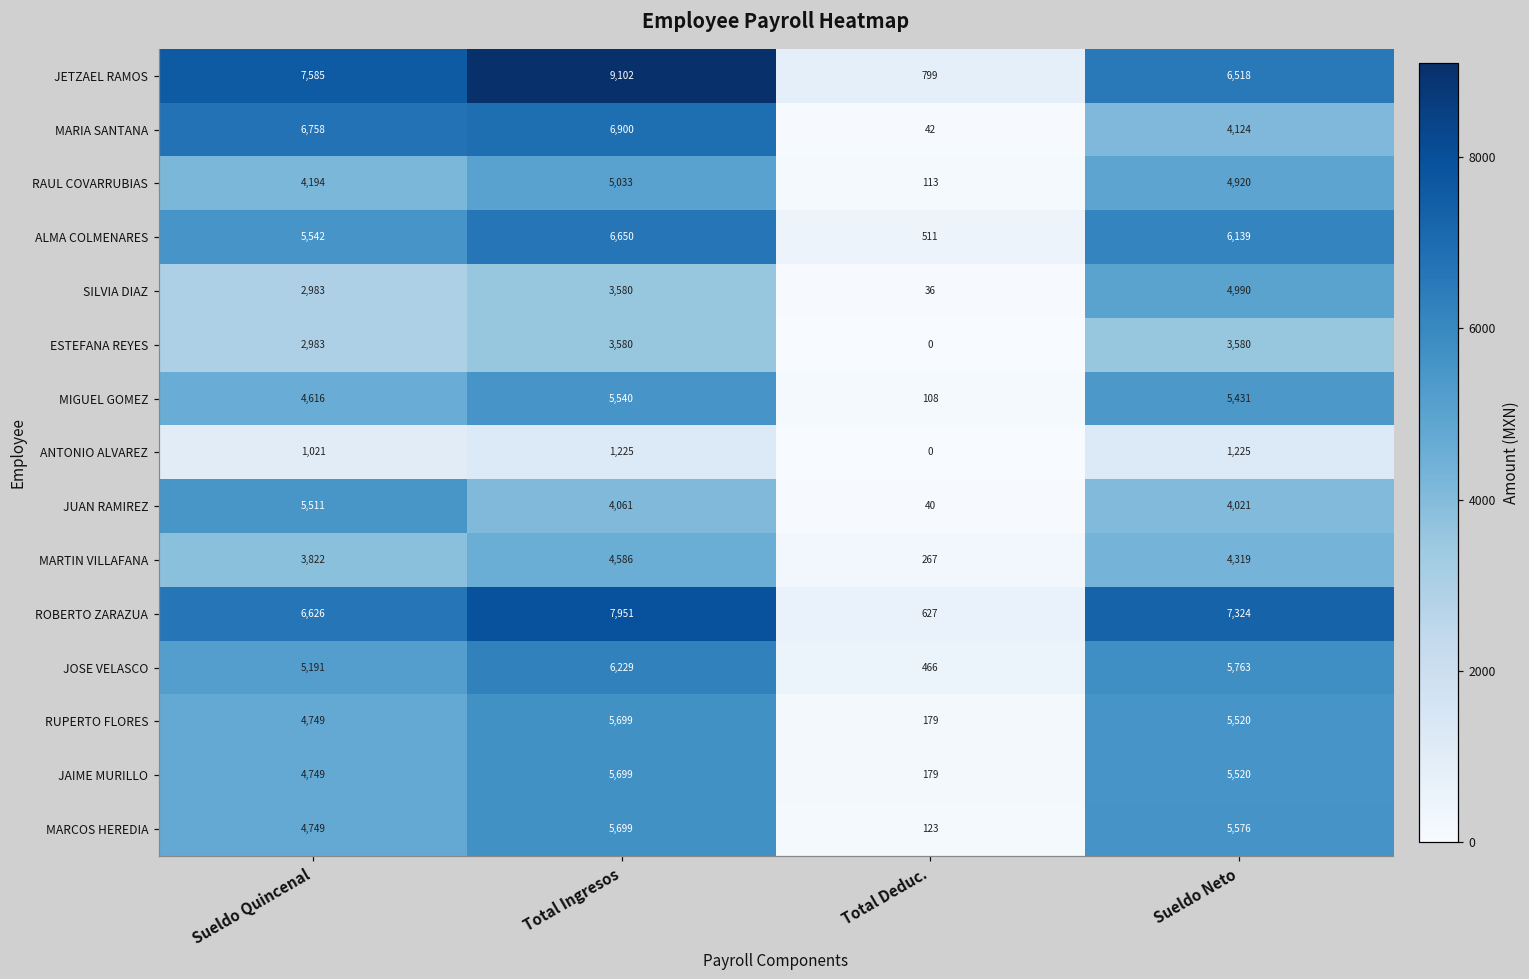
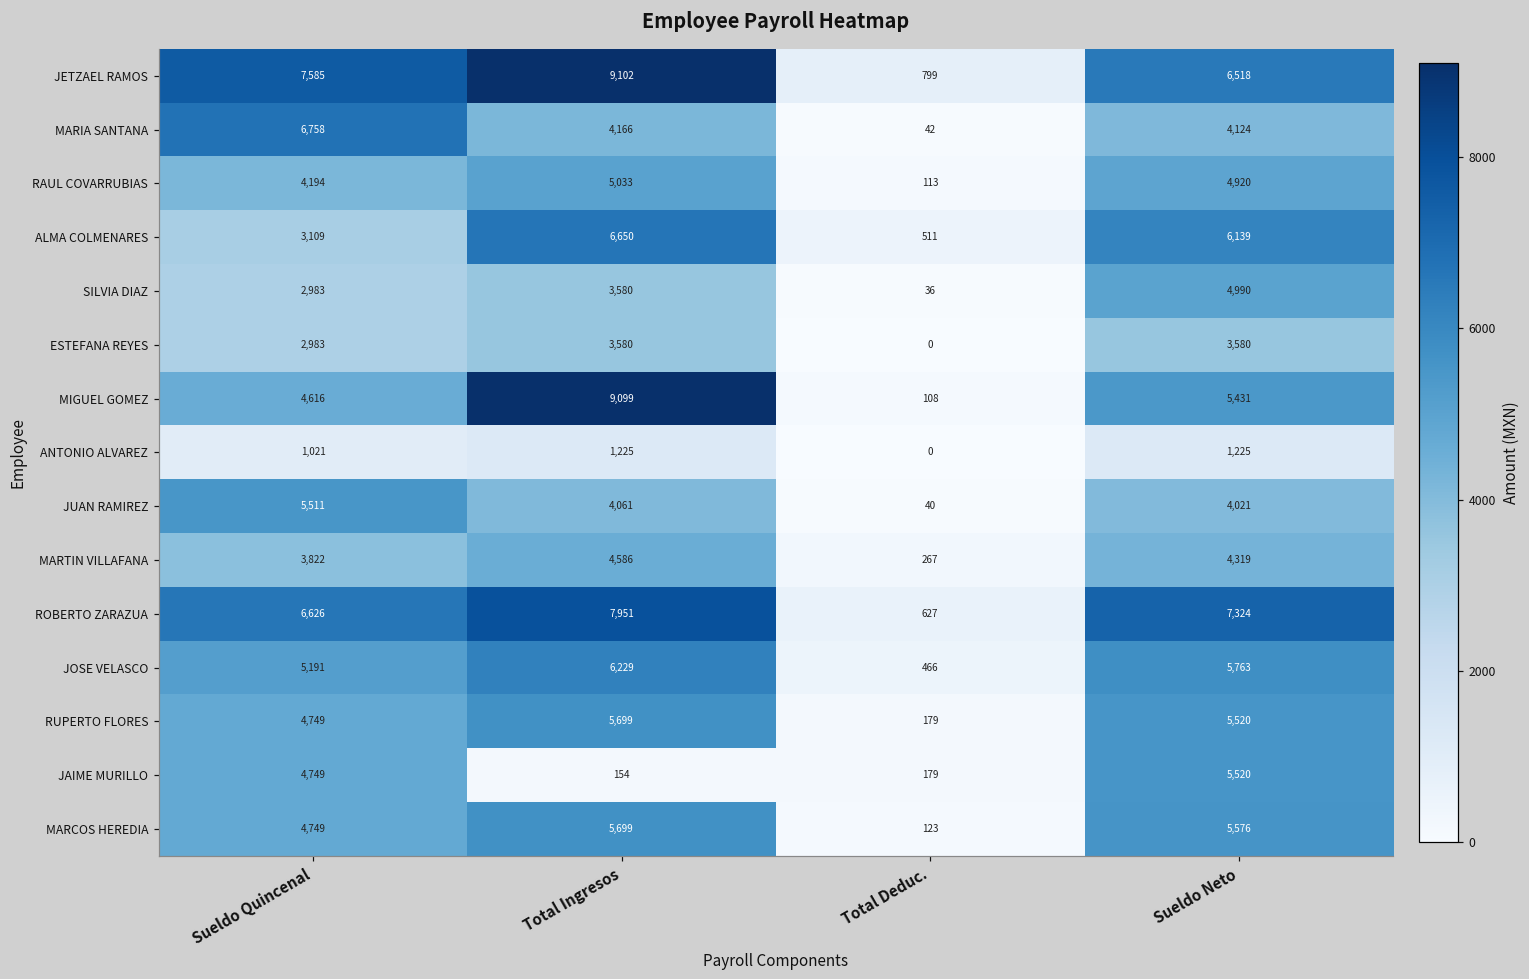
  {
    "JETZAEL RAMOS": {
      "Sueldo Quincenal": "7,585",
      "Total Ingresos": "9,102",
      "Total Deduc.": "799",
      "Sueldo Neto": "6,518"
    },
    "MARIA SANTANA": {
      "Sueldo Quincenal": "6,758",
-     "Total Ingresos": "6,900",
+     "Total Ingresos": "4,166",
      "Total Deduc.": "42",
      "Sueldo Neto": "4,124"
    },
    "RAUL COVARRUBIAS": {
      "Sueldo Quincenal": "4,194",
      "Total Ingresos": "5,033",
      "Total Deduc.": "113",
      "Sueldo Neto": "4,920"
    },
    "ALMA COLMENARES": {
-     "Sueldo Quincenal": "5,542",
+     "Sueldo Quincenal": "3,109",
      "Total Ingresos": "6,650",
      "Total Deduc.": "511",
      "Sueldo Neto": "6,139"
    },
    "SILVIA DIAZ": {
      "Sueldo Quincenal": "2,983",
      "Total Ingresos": "3,580",
      "Total Deduc.": "36",
      "Sueldo Neto": "4,990"
    },
    "ESTEFANA REYES": {
      "Sueldo Quincenal": "2,983",
      "Total Ingresos": "3,580",
      "Total Deduc.": "0",
      "Sueldo Neto": "3,580"
    },
    "MIGUEL GOMEZ": {
      "Sueldo Quincenal": "4,616",
-     "Total Ingresos": "5,540",
+     "Total Ingresos": "9,099",
      "Total Deduc.": "108",
      "Sueldo Neto": "5,431"
    },
    "ANTONIO ALVAREZ": {
      "Sueldo Quincenal": "1,021",
      "Total Ingresos": "1,225",
      "Total Deduc.": "0",
      "Sueldo Neto": "1,225"
    },
    "JUAN RAMIREZ": {
      "Sueldo Quincenal": "5,511",
      "Total Ingresos": "4,061",
      "Total Deduc.": "40",
      "Sueldo Neto": "4,021"
    },
    "MARTIN VILLAFANA": {
      "Sueldo Quincenal": "3,822",
      "Total Ingresos": "4,586",
      "Total Deduc.": "267",
      "Sueldo Neto": "4,319"
    },
    "ROBERTO ZARAZUA": {
      "Sueldo Quincenal": "6,626",
      "Total Ingresos": "7,951",
      "Total Deduc.": "627",
      "Sueldo Neto": "7,324"
    },
    "JOSE VELASCO": {
      "Sueldo Quincenal": "5,191",
      "Total Ingresos": "6,229",
      "Total Deduc.": "466",
      "Sueldo Neto": "5,763"
    },
    "RUPERTO FLORES": {
      "Sueldo Quincenal": "4,749",
      "Total Ingresos": "5,699",
      "Total Deduc.": "179",
      "Sueldo Neto": "5,520"
    },
    "JAIME MURILLO": {
      "Sueldo Quincenal": "4,749",
-     "Total Ingresos": "5,699",
+     "Total Ingresos": "154",
      "Total Deduc.": "179",
      "Sueldo Neto": "5,520"
    },
    "MARCOS HEREDIA": {
      "Sueldo Quincenal": "4,749",
      "Total Ingresos": "5,699",
      "Total Deduc.": "123",
      "Sueldo Neto": "5,576"
    }
  }
